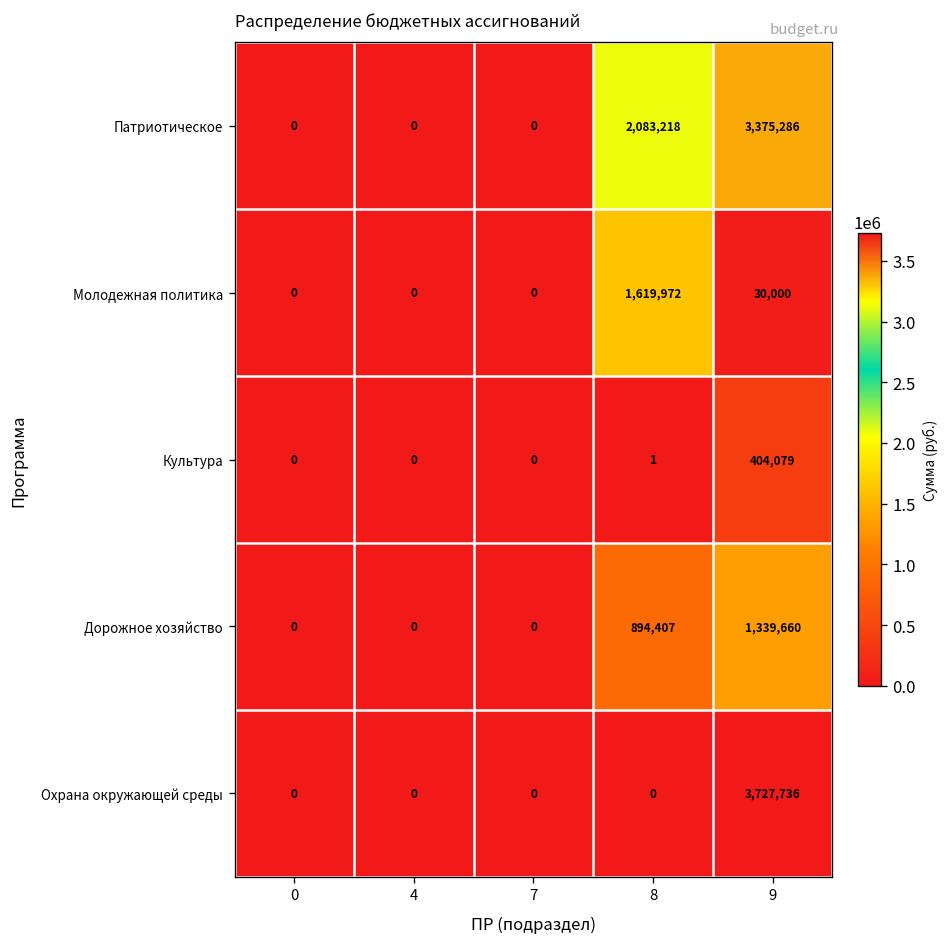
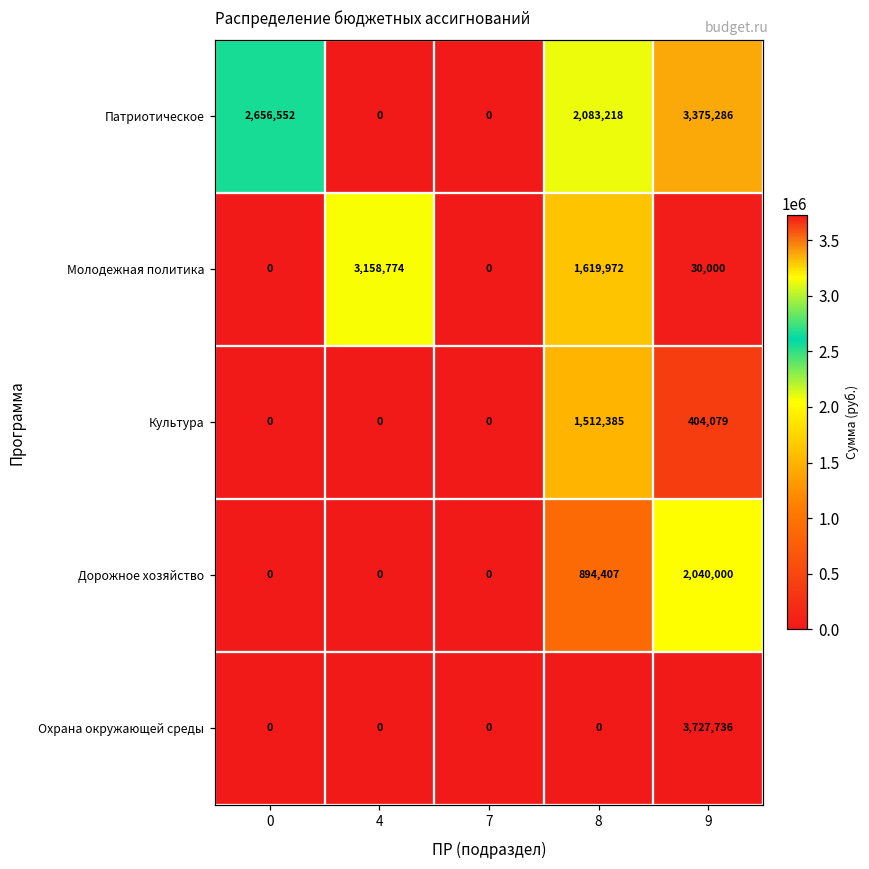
  {
    "Патриотическое": {
-     "0": "0",
+     "0": "2,656,552",
      "4": "0",
      "7": "0",
      "8": "2,083,218",
      "9": "3,375,286"
    },
    "Молодежная политика": {
      "0": "0",
-     "4": "0",
+     "4": "3,158,774",
      "7": "0",
      "8": "1,619,972",
      "9": "30,000"
    },
    "Культура": {
      "0": "0",
      "4": "0",
      "7": "0",
-     "8": "1",
+     "8": "1,512,385",
      "9": "404,079"
    },
    "Дорожное хозяйство": {
      "0": "0",
      "4": "0",
      "7": "0",
      "8": "894,407",
-     "9": "1,339,660"
+     "9": "2,040,000"
    },
    "Охрана окружающей среды": {
      "0": "0",
      "4": "0",
      "7": "0",
      "8": "0",
      "9": "3,727,736"
    }
  }
